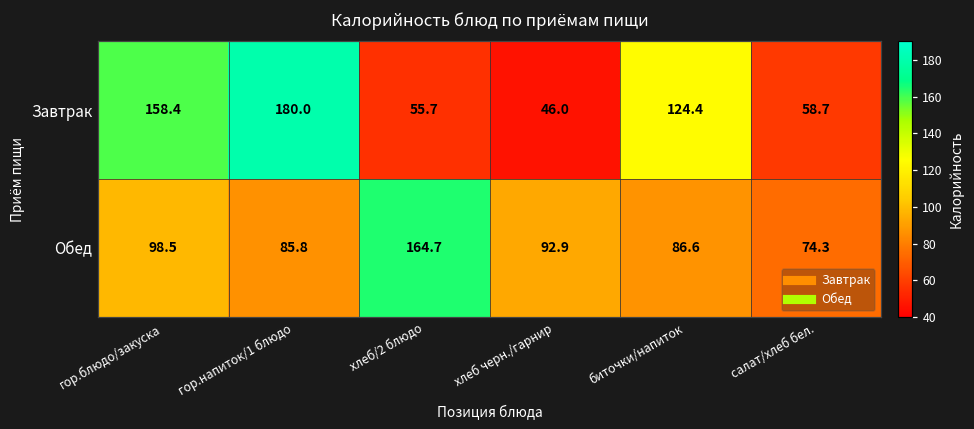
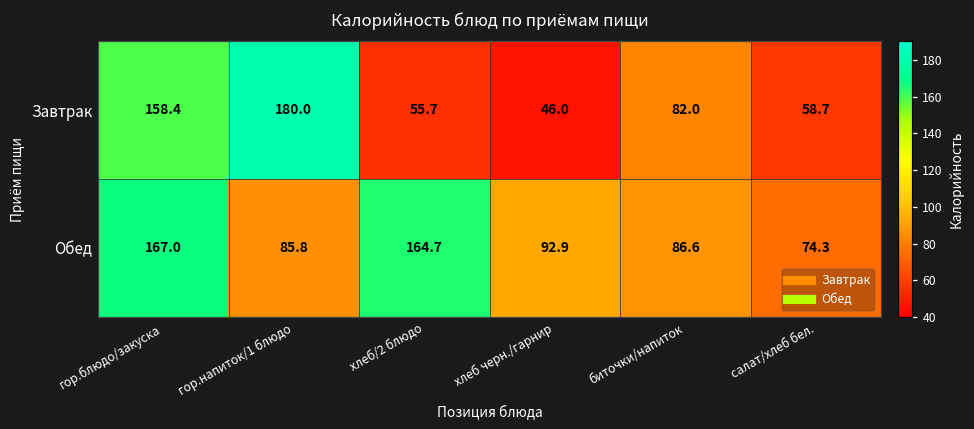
  {
    "Завтрак": {
      "гор.блюдо/закуска": 158.4,
      "гор.напиток/1 блюдо": 180.0,
      "хлеб/2 блюдо": 55.7,
      "хлеб черн./гарнир": 46.0,
-     "биточки/напиток": 124.4,
+     "биточки/напиток": 82.0,
      "салат/хлеб бел.": 58.7
    },
    "Обед": {
-     "гор.блюдо/закуска": 98.5,
+     "гор.блюдо/закуска": 167.0,
      "гор.напиток/1 блюдо": 85.8,
      "хлеб/2 блюдо": 164.7,
      "хлеб черн./гарнир": 92.9,
      "биточки/напиток": 86.6,
      "салат/хлеб бел.": 74.3
    }
  }
